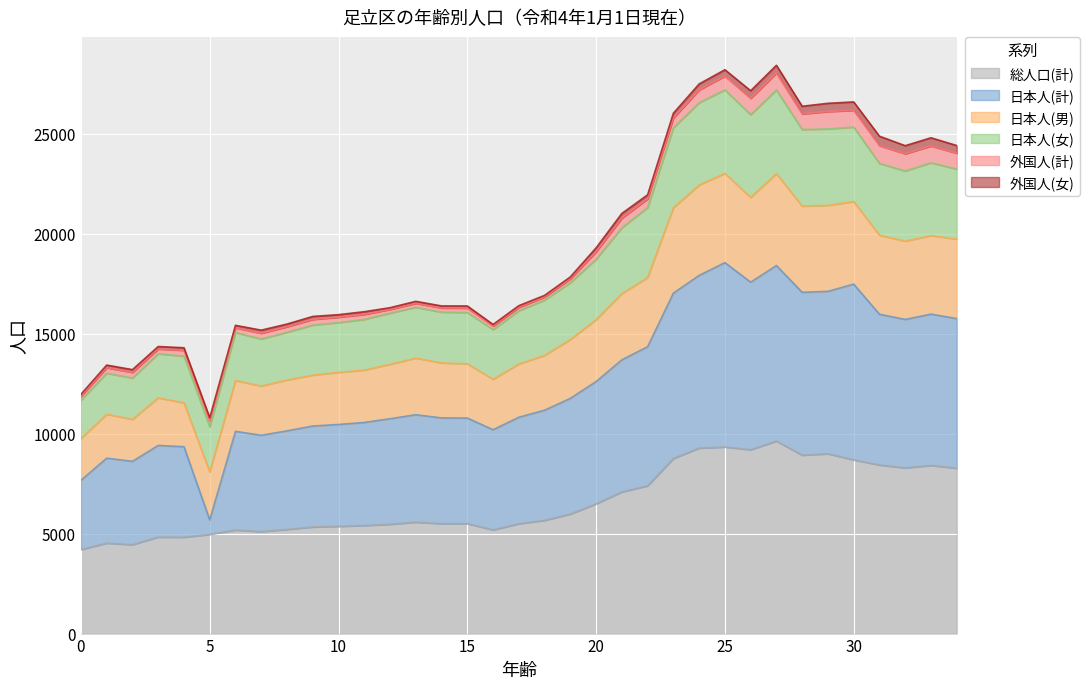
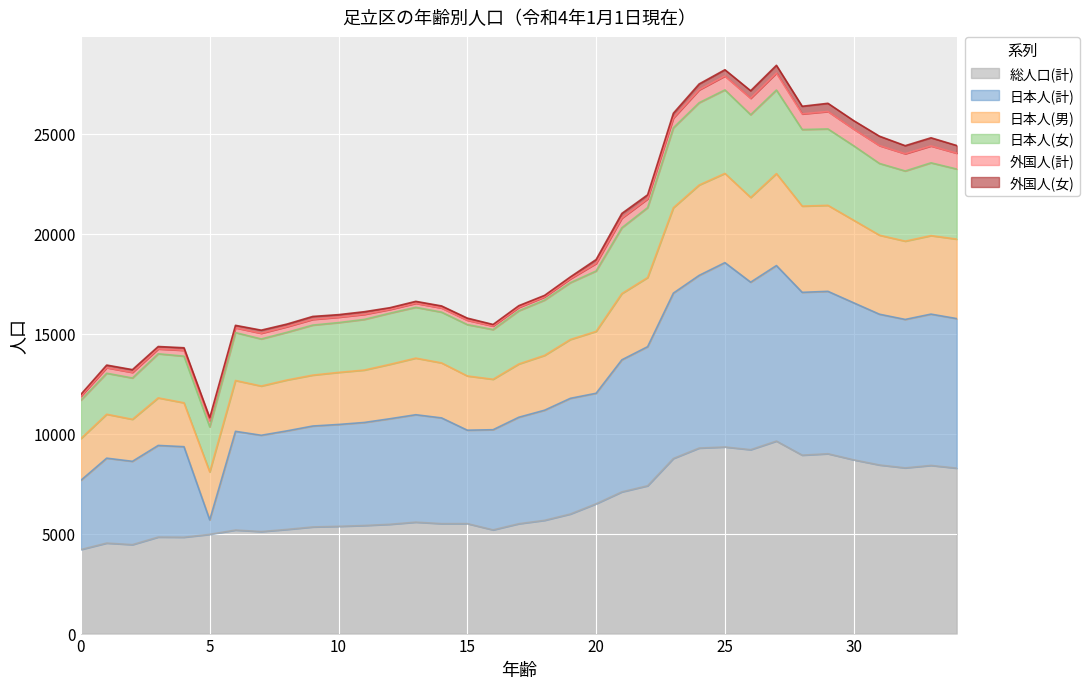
  {
    "日本人(計)": {
      "0": 3500,
      "5": 700,
      "10": 5100,
-     "15": 5300,
-     "20": 6100,
+     "15": 4700,
+     "20": 5500,
      "25": 9200,
-     "30": 8800
+     "30": 7900
    },
    "外国人(女)": {
      "5": 100,
      "20": 200,
      "25": 300,
      "30": 400
    }
  }
